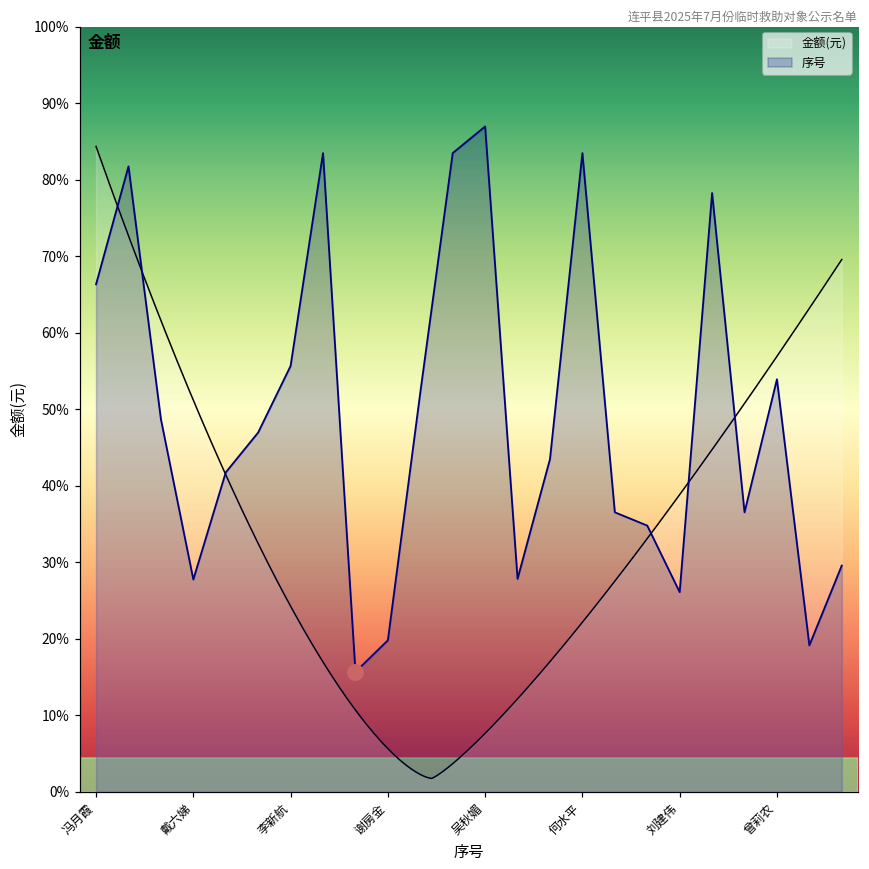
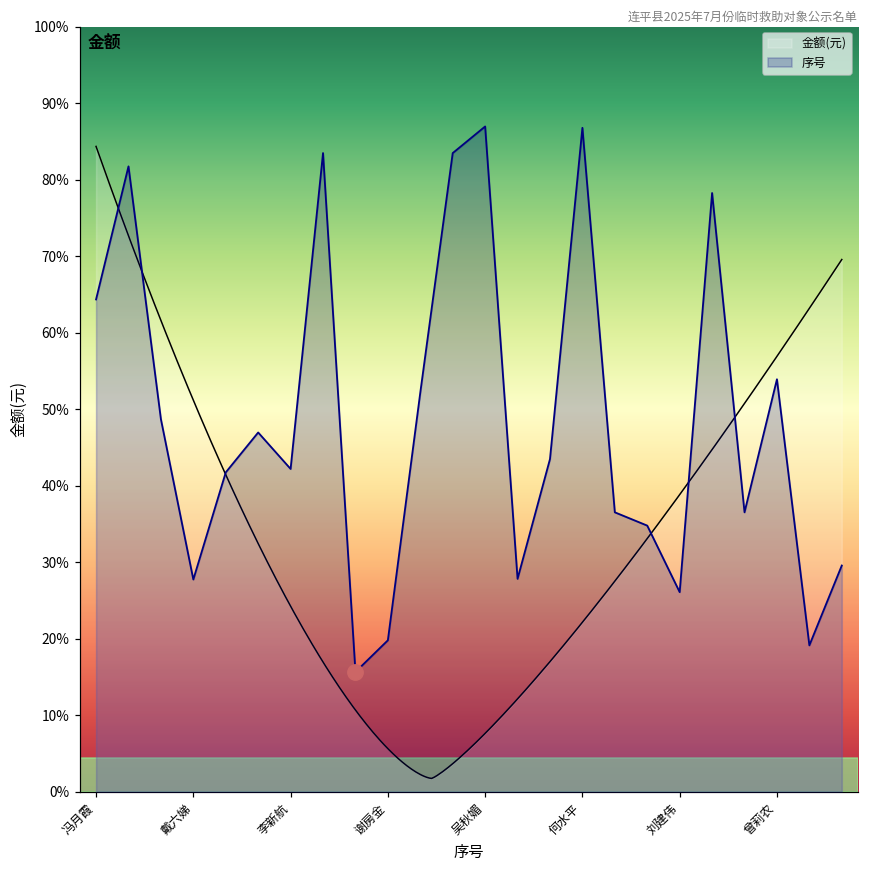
  {
    "序号": {
-     "冯月霞": "66%",
+     "冯月霞": "64%",
      "戴六娣": "28%",
-     "李新航": "56%",
+     "李新航": "42%",
      "谢房金": "20%",
      "吴秋媚": "87%",
-     "何水平": "83%",
+     "何水平": "87%",
      "刘建伟": "26%",
      "曾莉农": "54%"
    }
  }
